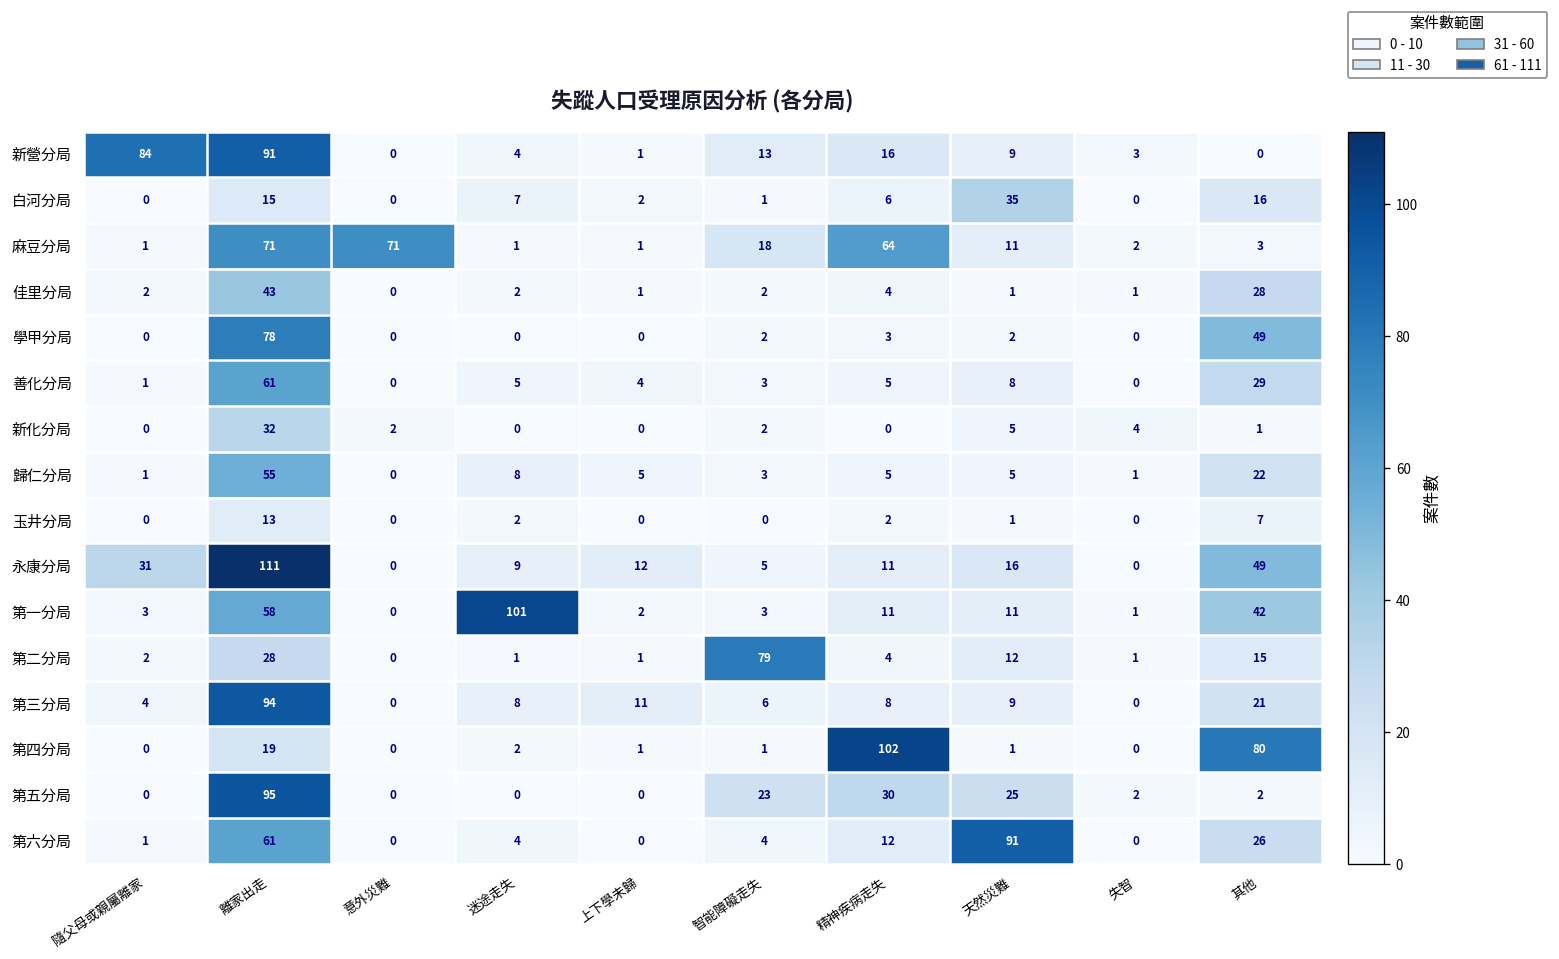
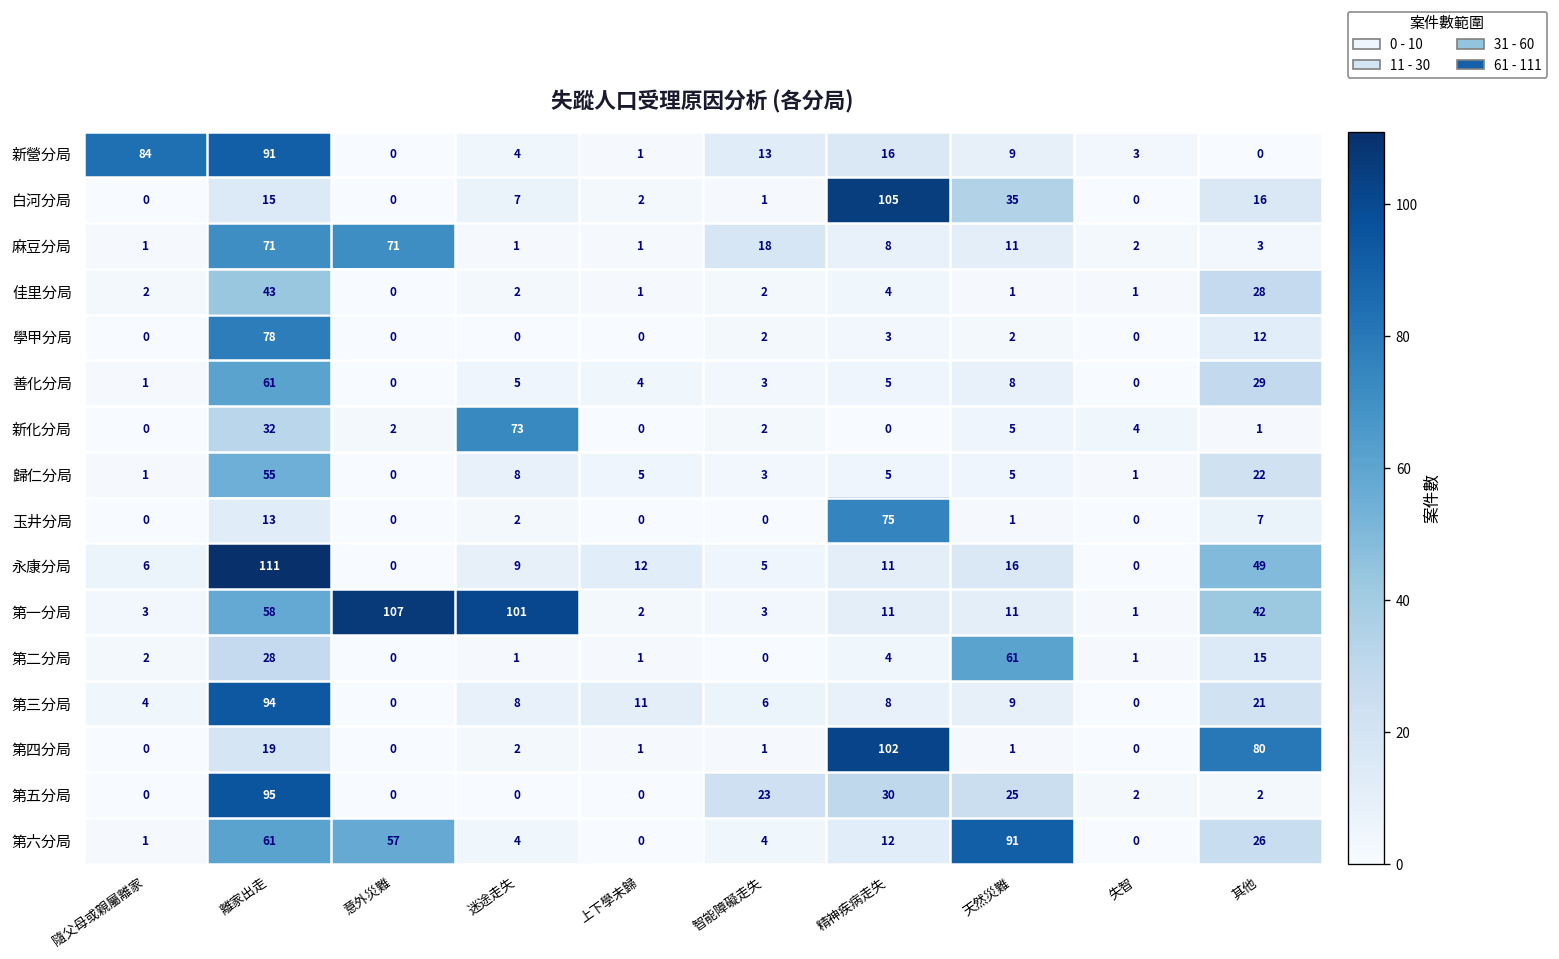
  {
    "新營分局": {
      "隨父母或親屬離家": 84,
      "離家出走": 91,
      "意外災難": 0,
      "迷途走失": 4,
      "上下學未歸": 1,
      "智能障礙走失": 13,
      "精神疾病走失": 16,
      "天然災難": 9,
      "失智": 3,
      "其他": 0
    },
    "白河分局": {
      "隨父母或親屬離家": 0,
      "離家出走": 15,
      "意外災難": 0,
      "迷途走失": 7,
      "上下學未歸": 2,
      "智能障礙走失": 1,
-     "精神疾病走失": 6,
+     "精神疾病走失": 105,
      "天然災難": 35,
      "失智": 0,
      "其他": 16
    },
    "麻豆分局": {
      "隨父母或親屬離家": 1,
      "離家出走": 71,
      "意外災難": 71,
      "迷途走失": 1,
      "上下學未歸": 1,
      "智能障礙走失": 18,
-     "精神疾病走失": 64,
+     "精神疾病走失": 8,
      "天然災難": 11,
      "失智": 2,
      "其他": 3
    },
    "佳里分局": {
      "隨父母或親屬離家": 2,
      "離家出走": 43,
      "意外災難": 0,
      "迷途走失": 2,
      "上下學未歸": 1,
      "智能障礙走失": 2,
      "精神疾病走失": 4,
      "天然災難": 1,
      "失智": 1,
      "其他": 28
    },
    "學甲分局": {
      "隨父母或親屬離家": 0,
      "離家出走": 78,
      "意外災難": 0,
      "迷途走失": 0,
      "上下學未歸": 0,
      "智能障礙走失": 2,
      "精神疾病走失": 3,
      "天然災難": 2,
      "失智": 0,
-     "其他": 49
+     "其他": 12
    },
    "善化分局": {
      "隨父母或親屬離家": 1,
      "離家出走": 61,
      "意外災難": 0,
      "迷途走失": 5,
      "上下學未歸": 4,
      "智能障礙走失": 3,
      "精神疾病走失": 5,
      "天然災難": 8,
      "失智": 0,
      "其他": 29
    },
    "新化分局": {
      "隨父母或親屬離家": 0,
      "離家出走": 32,
      "意外災難": 2,
-     "迷途走失": 0,
+     "迷途走失": 73,
      "上下學未歸": 0,
      "智能障礙走失": 2,
      "精神疾病走失": 0,
      "天然災難": 5,
      "失智": 4,
      "其他": 1
    },
    "歸仁分局": {
      "隨父母或親屬離家": 1,
      "離家出走": 55,
      "意外災難": 0,
      "迷途走失": 8,
      "上下學未歸": 5,
      "智能障礙走失": 3,
      "精神疾病走失": 5,
      "天然災難": 5,
      "失智": 1,
      "其他": 22
    },
    "玉井分局": {
      "隨父母或親屬離家": 0,
      "離家出走": 13,
      "意外災難": 0,
      "迷途走失": 2,
      "上下學未歸": 0,
      "智能障礙走失": 0,
-     "精神疾病走失": 2,
+     "精神疾病走失": 75,
      "天然災難": 1,
      "失智": 0,
      "其他": 7
    },
    "永康分局": {
-     "隨父母或親屬離家": 31,
+     "隨父母或親屬離家": 6,
      "離家出走": 111,
      "意外災難": 0,
      "迷途走失": 9,
      "上下學未歸": 12,
      "智能障礙走失": 5,
      "精神疾病走失": 11,
      "天然災難": 16,
      "失智": 0,
      "其他": 49
    },
    "第一分局": {
      "隨父母或親屬離家": 3,
      "離家出走": 58,
-     "意外災難": 0,
+     "意外災難": 107,
      "迷途走失": 101,
      "上下學未歸": 2,
      "智能障礙走失": 3,
      "精神疾病走失": 11,
      "天然災難": 11,
      "失智": 1,
      "其他": 42
    },
    "第二分局": {
      "隨父母或親屬離家": 2,
      "離家出走": 28,
      "意外災難": 0,
      "迷途走失": 1,
      "上下學未歸": 1,
-     "智能障礙走失": 79,
+     "智能障礙走失": 0,
      "精神疾病走失": 4,
-     "天然災難": 12,
+     "天然災難": 61,
      "失智": 1,
      "其他": 15
    },
    "第三分局": {
      "隨父母或親屬離家": 4,
      "離家出走": 94,
      "意外災難": 0,
      "迷途走失": 8,
      "上下學未歸": 11,
      "智能障礙走失": 6,
      "精神疾病走失": 8,
      "天然災難": 9,
      "失智": 0,
      "其他": 21
    },
    "第四分局": {
      "隨父母或親屬離家": 0,
      "離家出走": 19,
      "意外災難": 0,
      "迷途走失": 2,
      "上下學未歸": 1,
      "智能障礙走失": 1,
      "精神疾病走失": 102,
      "天然災難": 1,
      "失智": 0,
      "其他": 80
    },
    "第五分局": {
      "隨父母或親屬離家": 0,
      "離家出走": 95,
      "意外災難": 0,
      "迷途走失": 0,
      "上下學未歸": 0,
      "智能障礙走失": 23,
      "精神疾病走失": 30,
      "天然災難": 25,
      "失智": 2,
      "其他": 2
    },
    "第六分局": {
      "隨父母或親屬離家": 1,
      "離家出走": 61,
-     "意外災難": 0,
+     "意外災難": 57,
      "迷途走失": 4,
      "上下學未歸": 0,
      "智能障礙走失": 4,
      "精神疾病走失": 12,
      "天然災難": 91,
      "失智": 0,
      "其他": 26
    }
  }
